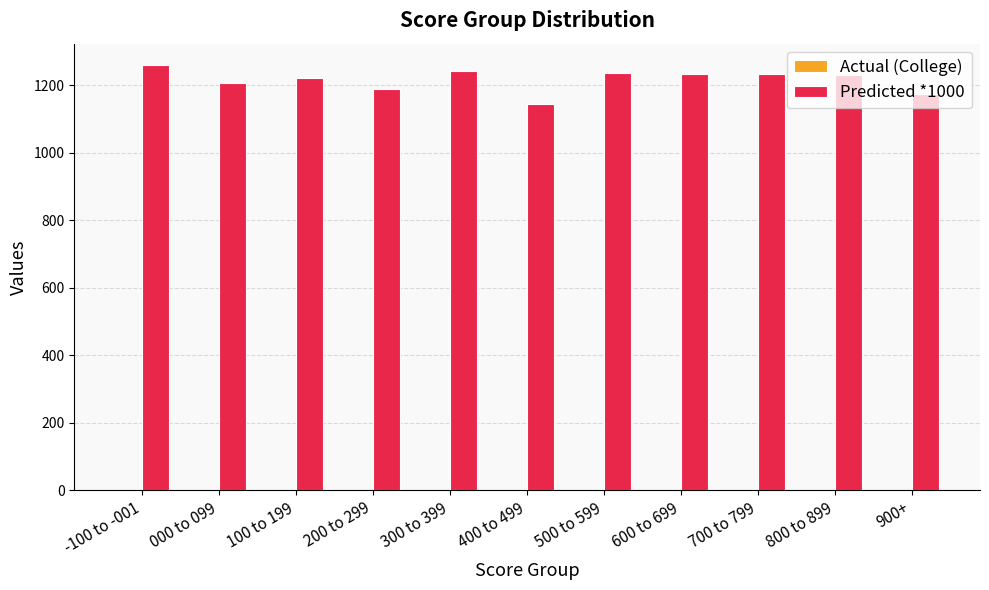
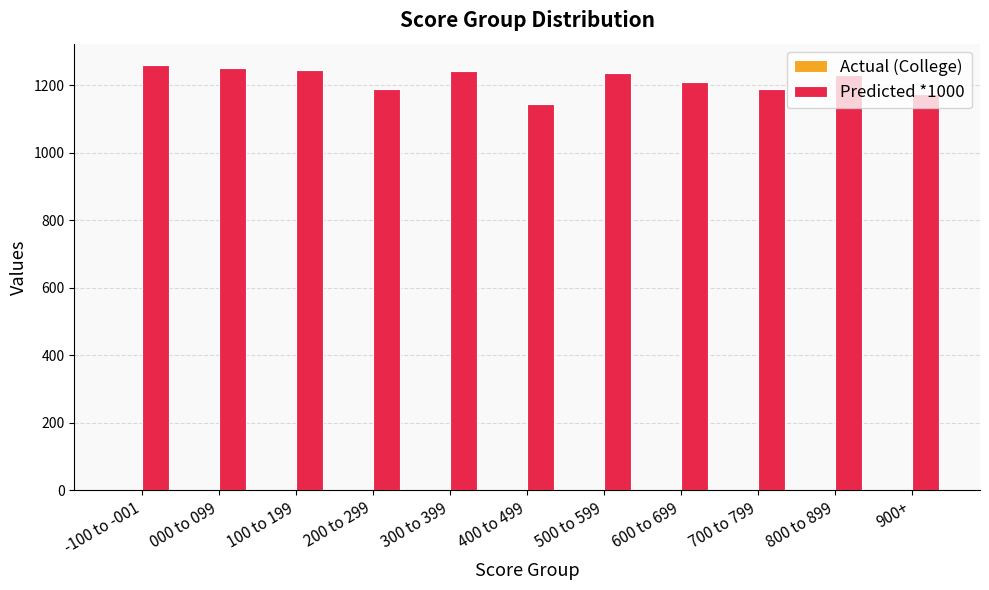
  {
    "Predicted *1000": {
      "-100 to -001": 1260,
-     "000 to 099": 1210,
-     "100 to 199": 1220,
+     "000 to 099": 1250,
+     "100 to 199": 1240,
      "200 to 299": 1190,
      "300 to 399": 1240,
      "400 to 499": 1140,
      "500 to 599": 1240,
-     "600 to 699": 1230,
-     "700 to 799": 1230
+     "600 to 699": 1210,
+     "700 to 799": 1190
    }
  }
